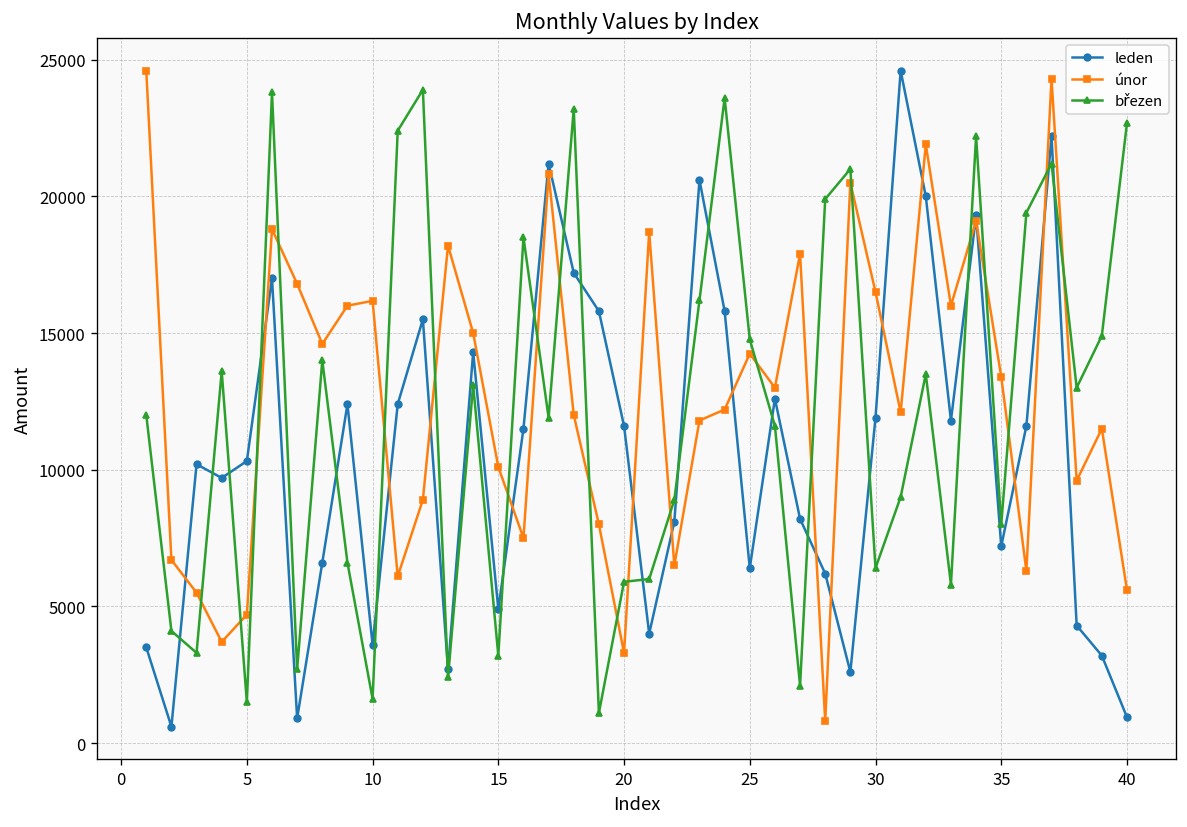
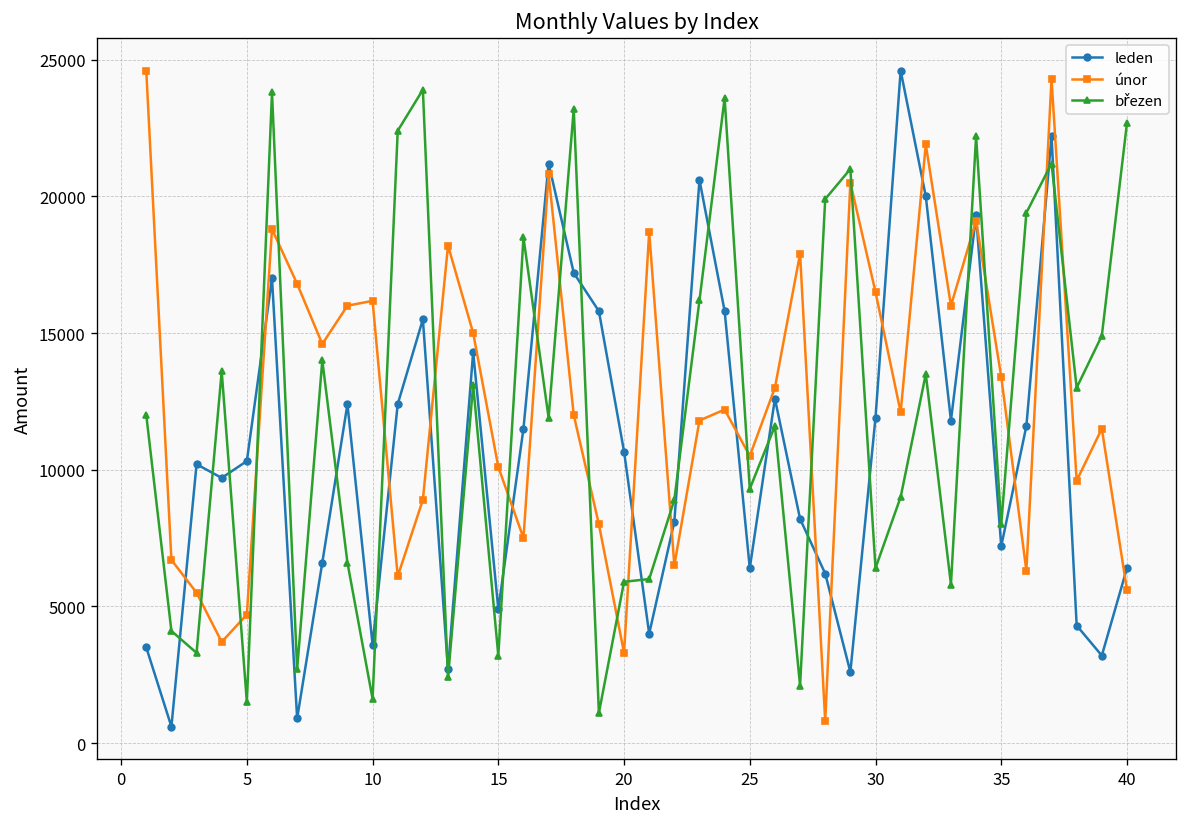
  {
    "leden": {
      "5": 10300,
      "10": 3600,
      "15": 4900,
-     "20": 11600,
+     "20": 10700,
      "25": 6400,
      "30": 11900,
      "35": 7200,
-     "40": 900
+     "40": 6400
    },
    "únor": {
      "5": 4700,
      "10": 16200,
      "15": 10100,
      "20": 3300,
-     "25": 14200,
+     "25": 10500,
      "30": 16500,
      "35": 13400,
      "40": 5600
    },
    "březen": {
      "5": 1500,
      "10": 1600,
      "15": 3200,
      "20": 5900,
-     "25": 14800,
+     "25": 9300,
      "30": 6400,
      "35": 8000,
      "40": 22700
    }
  }
